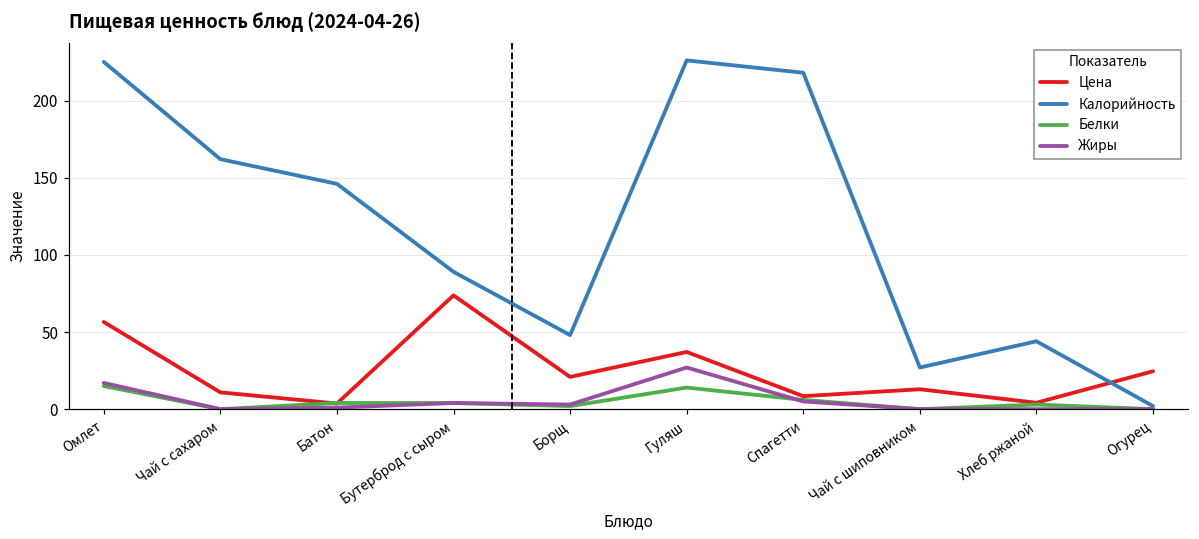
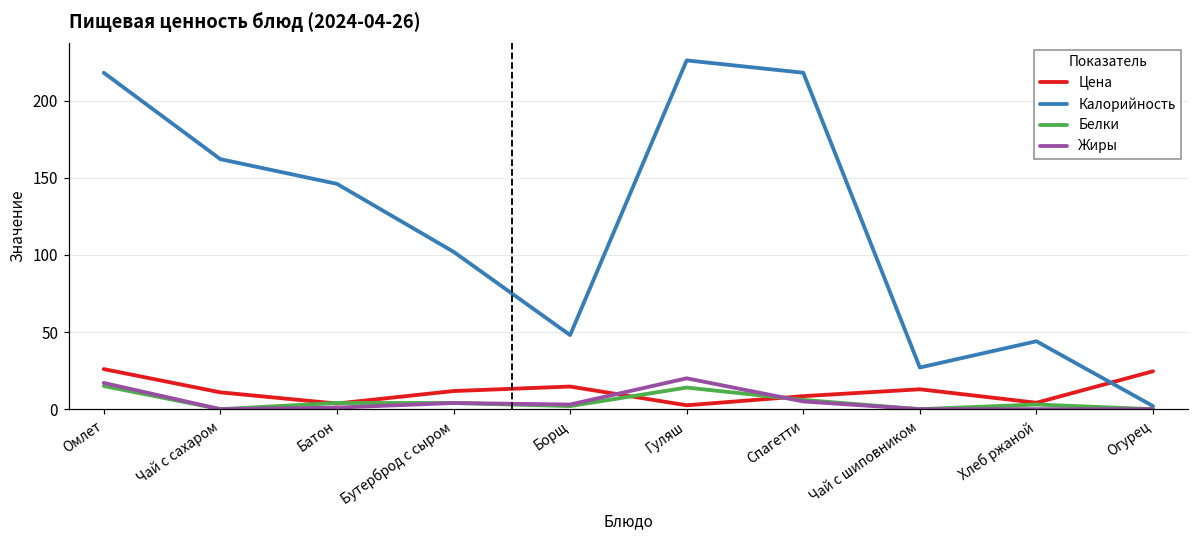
  {
    "Цена": {
-     "Омлет": 57,
+     "Омлет": 26,
      "Чай с сахаром": 11,
-     "Бутерброд с сыром": 74,
-     "Борщ": 21,
-     "Гуляш": 37,
+     "Бутерброд с сыром": 12,
+     "Борщ": 15,
+     "Гуляш": 3,
      "Спагетти": 8,
      "Чай с шиповником": 13,
      "Огурец": 25
    },
    "Калорийность": {
-     "Омлет": 225,
+     "Омлет": 218,
      "Чай с сахаром": 162,
      "Батон": 146,
-     "Бутерброд с сыром": 89,
+     "Бутерброд с сыром": 102,
      "Борщ": 48,
      "Гуляш": 226,
      "Спагетти": 218,
      "Чай с шиповником": 27,
      "Хлеб ржаной": 44,
      "Огурец": 2
    },
    "Белки": {
      "Омлет": 15,
      "Гуляш": 14
    },
    "Жиры": {
      "Омлет": 17,
      "Батон": 1,
-     "Гуляш": 27,
+     "Гуляш": 20,
      "Хлеб ржаной": 0
    }
  }
